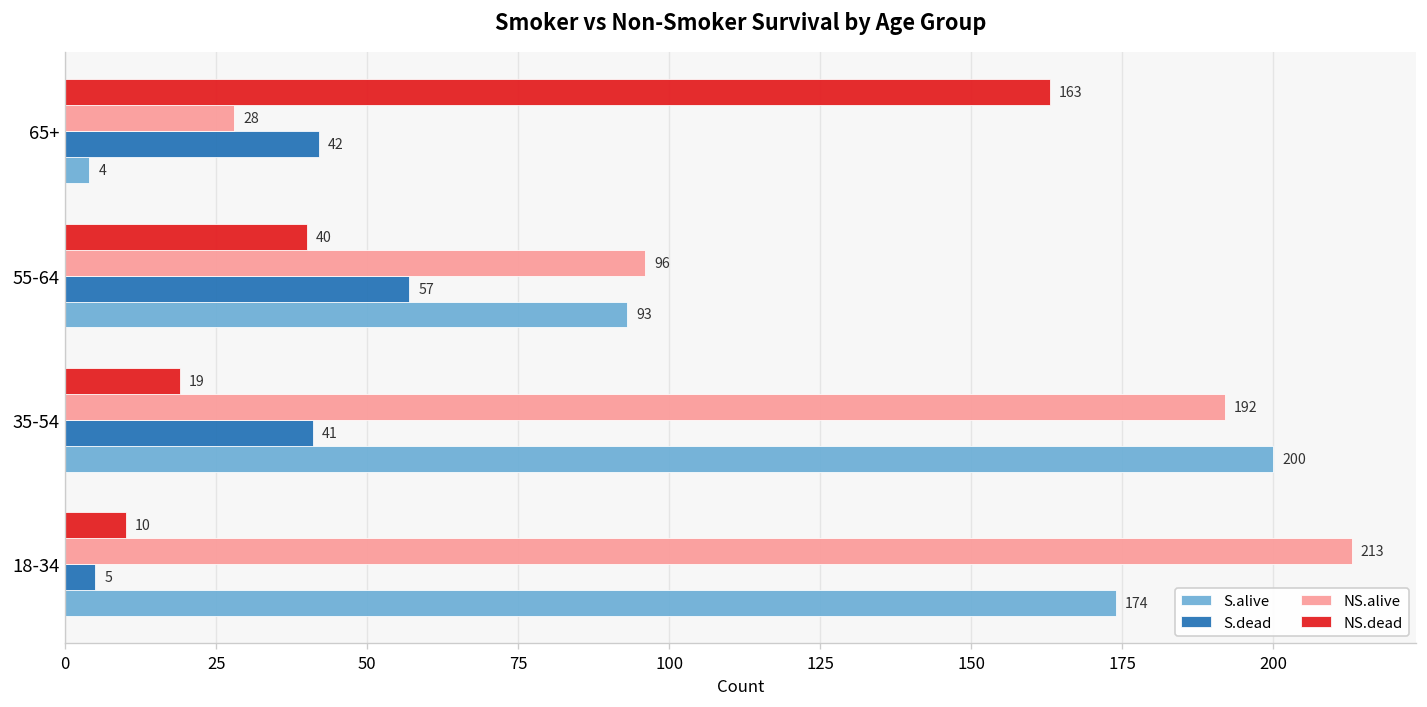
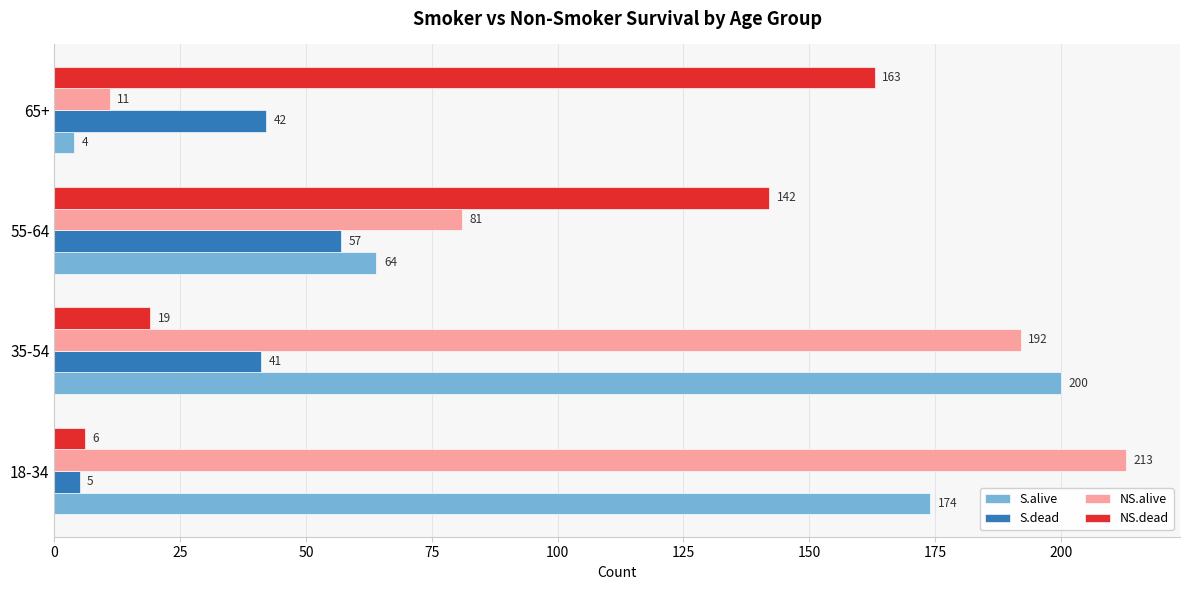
  {
    "S.alive": {
      "65+": 4,
-     "55-64": 93,
+     "55-64": 64,
      "35-54": 200,
      "18-34": 174
    },
    "S.dead": {
      "65+": 42,
      "55-64": 57,
      "35-54": 41,
      "18-34": 5
    },
    "NS.alive": {
-     "65+": 28,
-     "55-64": 96,
+     "65+": 11,
+     "55-64": 81,
      "35-54": 192,
      "18-34": 213
    },
    "NS.dead": {
      "65+": 163,
-     "55-64": 40,
+     "55-64": 142,
      "35-54": 19,
-     "18-34": 10
+     "18-34": 6
    }
  }
